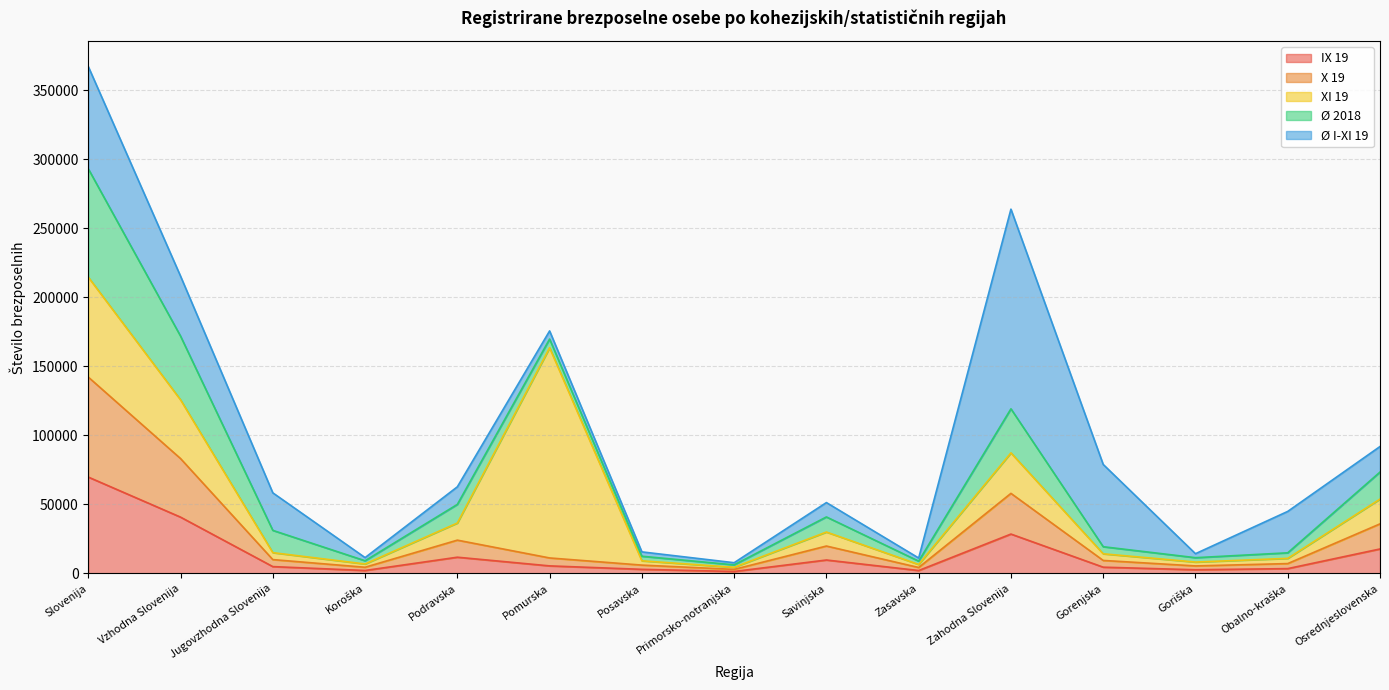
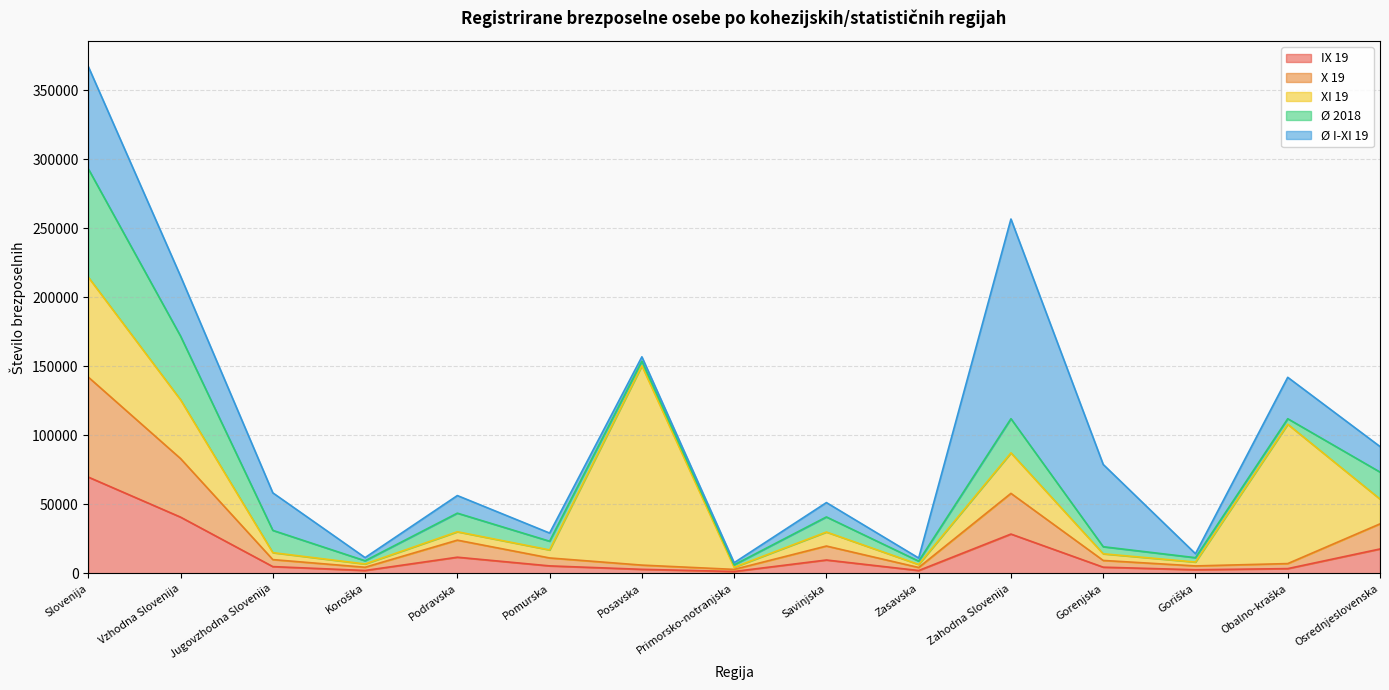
  {
    "XI 19": {
      "Slovenija": 72000,
      "Vzhodna Slovenija": 43000,
      "Jugovzhodna Slovenija": 5000,
      "Koroška": 2000,
-     "Podravska": 12000,
-     "Pomurska": 152000,
-     "Posavska": 3000,
+     "Podravska": 6000,
+     "Pomurska": 6000,
+     "Posavska": 144000,
      "Savinjska": 10000,
      "Zasavska": 2000,
      "Zahodna Slovenija": 29000,
      "Gorenjska": 5000,
      "Goriška": 3000,
-     "Obalno-kraška": 4000,
+     "Obalno-kraška": 101000,
      "Osrednjeslovenska": 18000
    },
    "Ø 2018": {
      "Slovenija": 78000,
      "Vzhodna Slovenija": 46000,
      "Jugovzhodna Slovenija": 16000,
      "Koroška": 2000,
      "Podravska": 13000,
      "Pomurska": 6000,
      "Posavska": 3000,
      "Savinjska": 11000,
      "Zasavska": 2000,
-     "Zahodna Slovenija": 32000,
+     "Zahodna Slovenija": 25000,
      "Gorenjska": 5000,
      "Goriška": 3000,
      "Obalno-kraška": 4000,
      "Osrednjeslovenska": 20000
    },
    "Ø I-XI 19": {
      "Slovenija": 74000,
      "Vzhodna Slovenija": 43000,
      "Jugovzhodna Slovenija": 27000,
      "Koroška": 2000,
      "Podravska": 13000,
      "Pomurska": 6000,
      "Posavska": 3000,
      "Savinjska": 10000,
      "Zasavska": 2000,
      "Zahodna Slovenija": 145000,
      "Gorenjska": 60000,
      "Goriška": 3000,
      "Obalno-kraška": 30000,
      "Osrednjeslovenska": 18000
    }
  }
